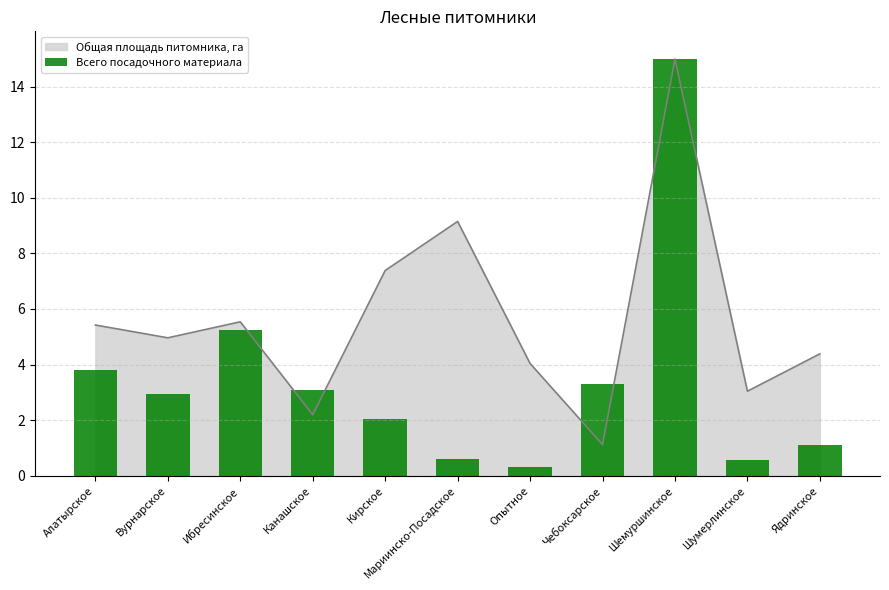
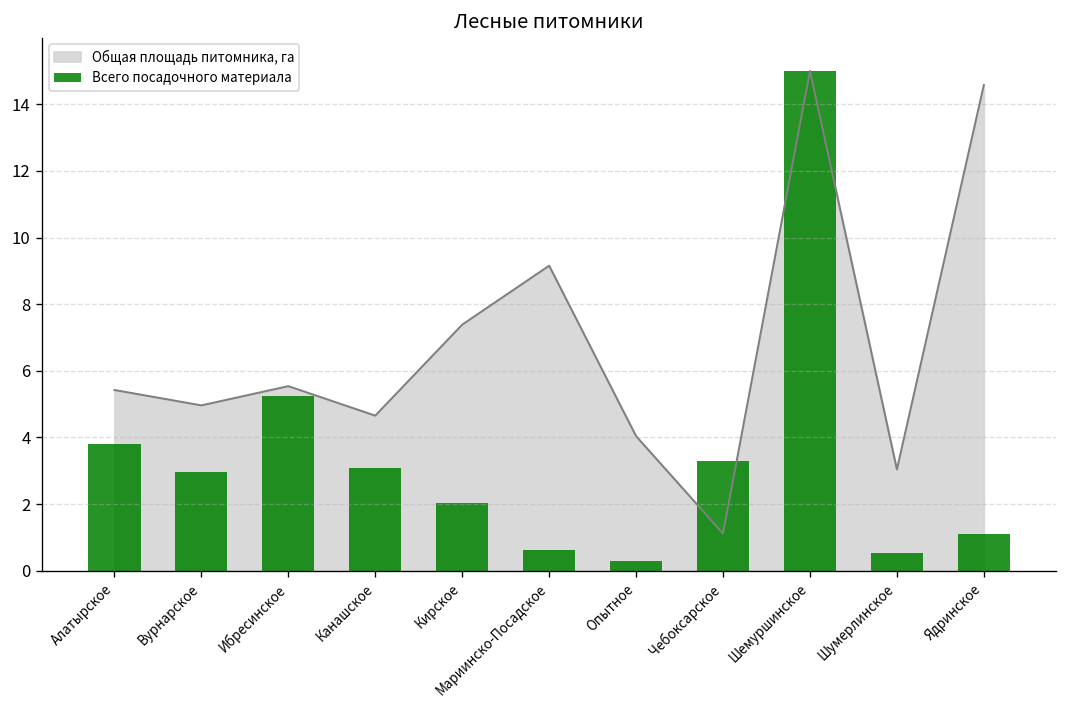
  {
    "Всего посадочного материала": {
      "Алатырское": 3.8,
      "Вурнарское": 2.9,
      "Ибресинское": 5.2,
      "Канашское": 3.1,
      "Кирское": 2.0,
      "Мариинско-Посадское": 0.6,
      "Опытное": 0.3,
      "Чебоксарское": 3.3,
      "Шемуршинское": 15.0,
      "Шумерлинское": 0.5,
      "Ядринское": 1.1
    },
    "Общая площадь питомника, га": {
      "Алатырское": 5.4,
      "Вурнарское": 5.0,
      "Ибресинское": 5.5,
-     "Канашское": 2.2,
+     "Канашское": 4.7,
      "Кирское": 7.4,
      "Мариинско-Посадское": 9.2,
      "Опытное": 4.0,
      "Чебоксарское": 1.1,
      "Шемуршинское": 15.0,
      "Шумерлинское": 3.0,
-     "Ядринское": 4.4
+     "Ядринское": 14.6
    }
  }
